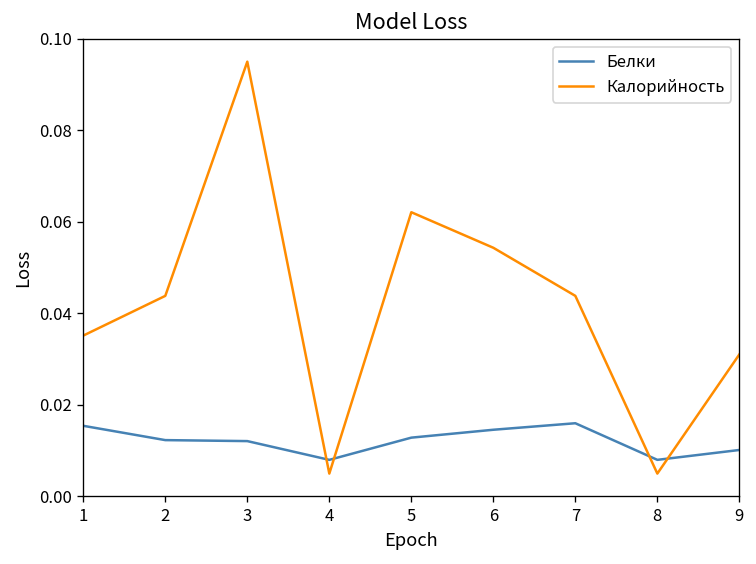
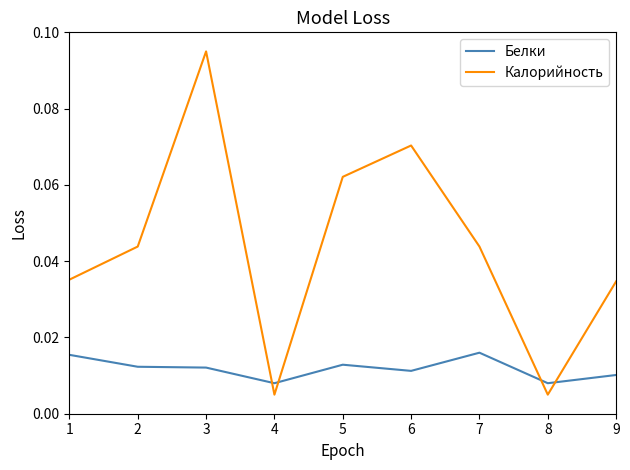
  {
    "Белки": {
      "1": 0.015,
      "2": 0.012,
      "3": 0.012,
      "4": 0.008,
      "5": 0.013,
-     "6": 0.015,
+     "6": 0.011,
      "7": 0.016,
      "8": 0.008,
      "9": 0.010
    },
    "Калорийность": {
      "1": 0.035,
      "2": 0.044,
      "3": 0.095,
      "4": 0.005,
      "5": 0.062,
-     "6": 0.054,
+     "6": 0.070,
      "7": 0.044,
      "8": 0.005,
-     "9": 0.031
+     "9": 0.035
    }
  }
